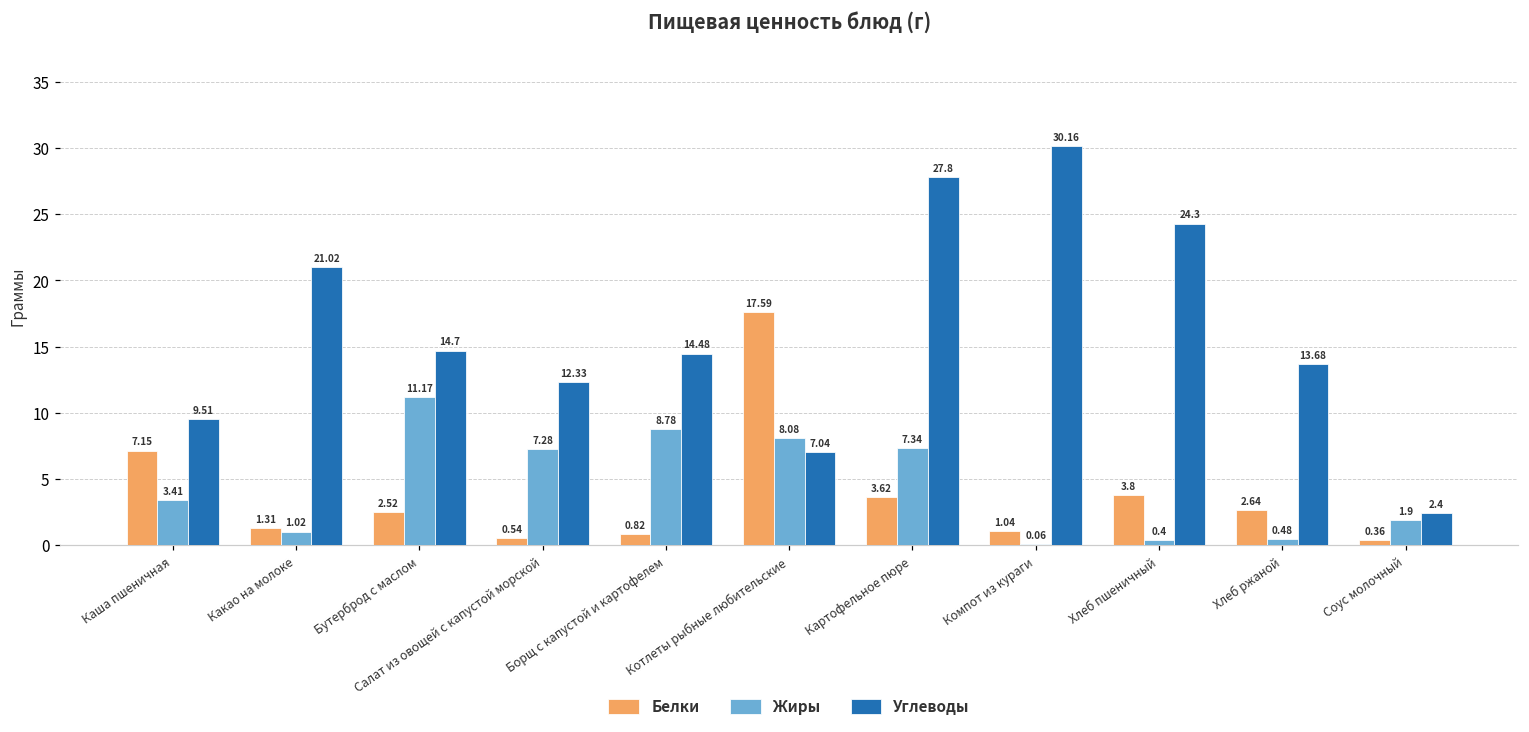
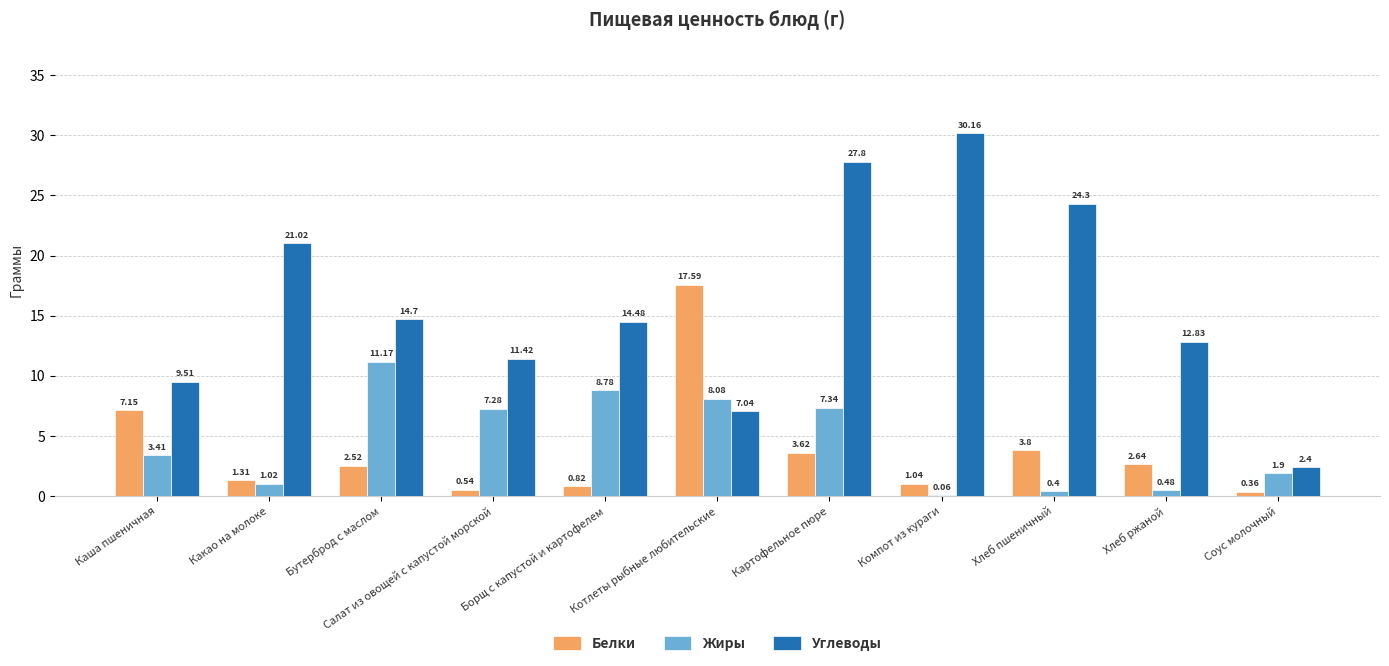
  {
    "Белки": {
      "Каша пшеничная": 7.15,
      "Какао на молоке": 1.31,
      "Бутерброд с маслом": 2.52,
      "Салат из овощей с капустой морской": 0.54,
      "Борщ с капустой и картофелем": 0.82,
      "Котлеты рыбные любительские": 17.59,
      "Картофельное пюре": 3.62,
      "Компот из кураги": 1.04,
      "Хлеб пшеничный": 3.8,
      "Хлеб ржаной": 2.64,
      "Соус молочный": 0.36
    },
    "Жиры": {
      "Каша пшеничная": 3.41,
      "Какао на молоке": 1.02,
      "Бутерброд с маслом": 11.17,
      "Салат из овощей с капустой морской": 7.28,
      "Борщ с капустой и картофелем": 8.78,
      "Котлеты рыбные любительские": 8.08,
      "Картофельное пюре": 7.34,
      "Компот из кураги": 0.06,
      "Хлеб пшеничный": 0.4,
      "Хлеб ржаной": 0.48,
      "Соус молочный": 1.9
    },
    "Углеводы": {
      "Каша пшеничная": 9.51,
      "Какао на молоке": 21.02,
      "Бутерброд с маслом": 14.7,
-     "Салат из овощей с капустой морской": 12.33,
+     "Салат из овощей с капустой морской": 11.42,
      "Борщ с капустой и картофелем": 14.48,
      "Котлеты рыбные любительские": 7.04,
      "Картофельное пюре": 27.8,
      "Компот из кураги": 30.16,
      "Хлеб пшеничный": 24.3,
-     "Хлеб ржаной": 13.68,
+     "Хлеб ржаной": 12.83,
      "Соус молочный": 2.4
    }
  }
